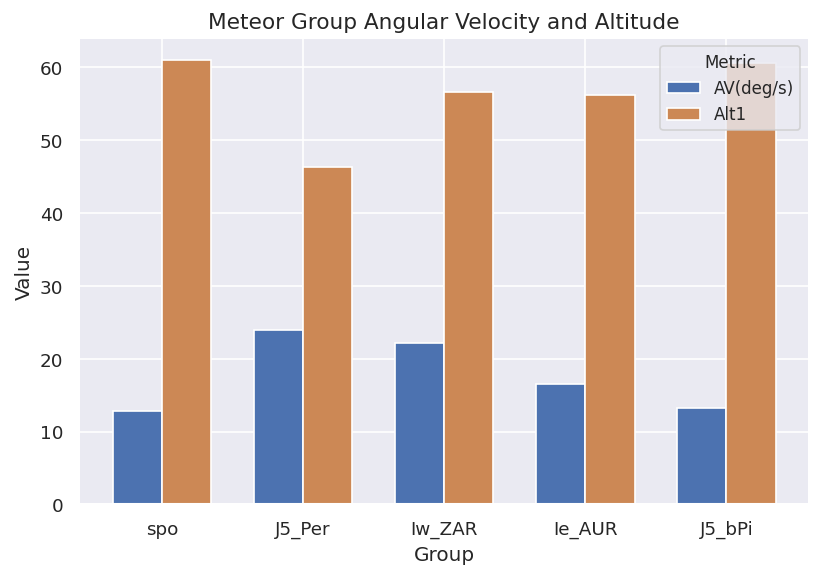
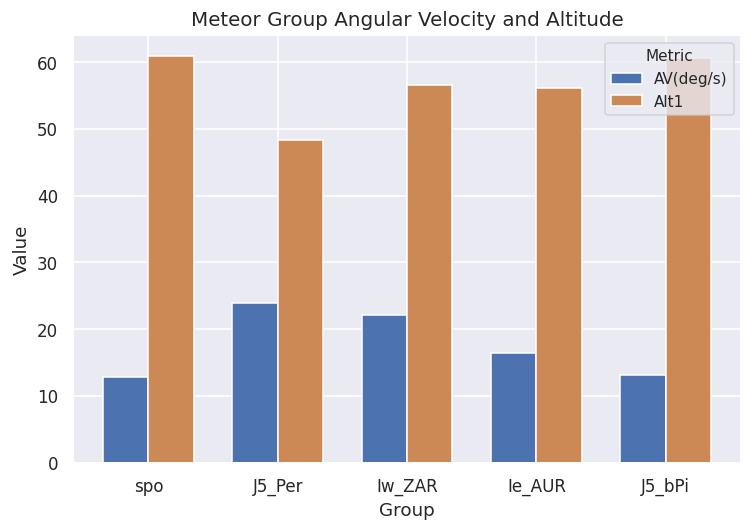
  {
    "AV(deg/s)": {
      "spo": 13,
      "J5_Per": 24,
      "Iw_ZAR": 22,
      "Ie_AUR": 17,
      "J5_bPi": 13
    },
    "Alt1": {
      "spo": 61,
-     "J5_Per": 46,
+     "J5_Per": 48,
      "Iw_ZAR": 57,
      "Ie_AUR": 56
    }
  }
